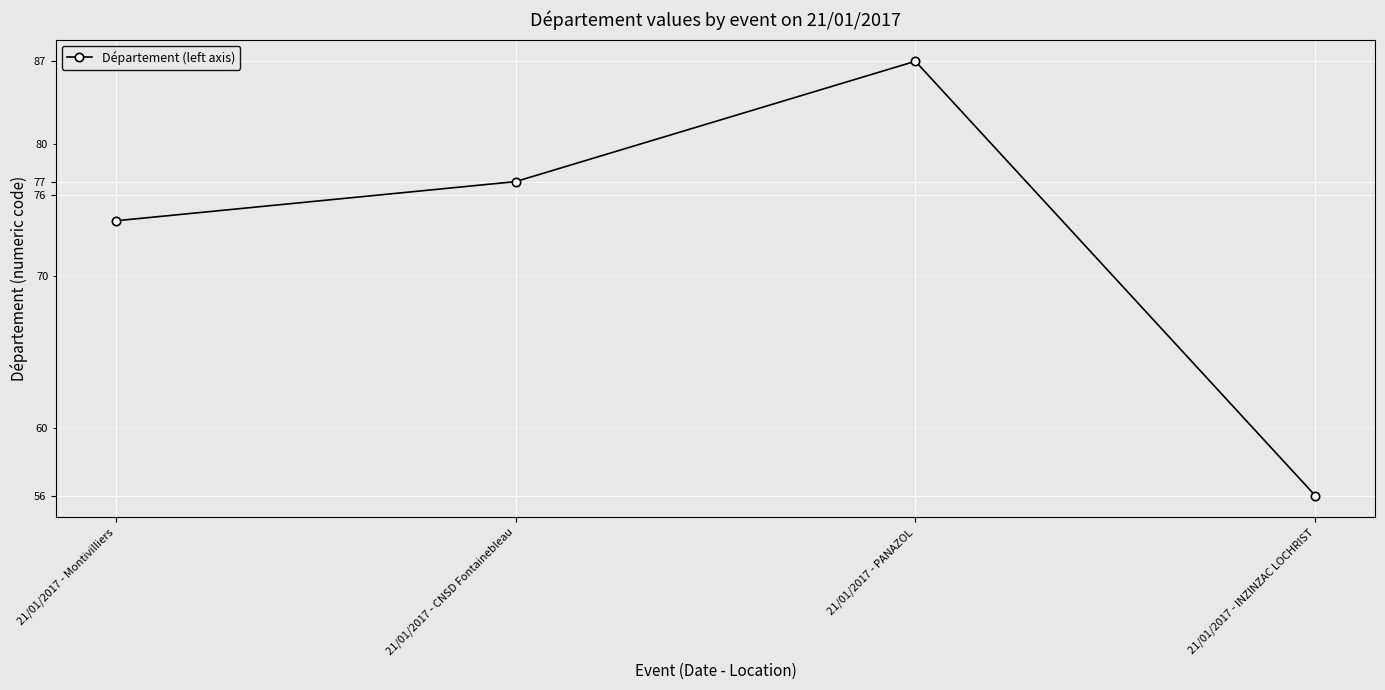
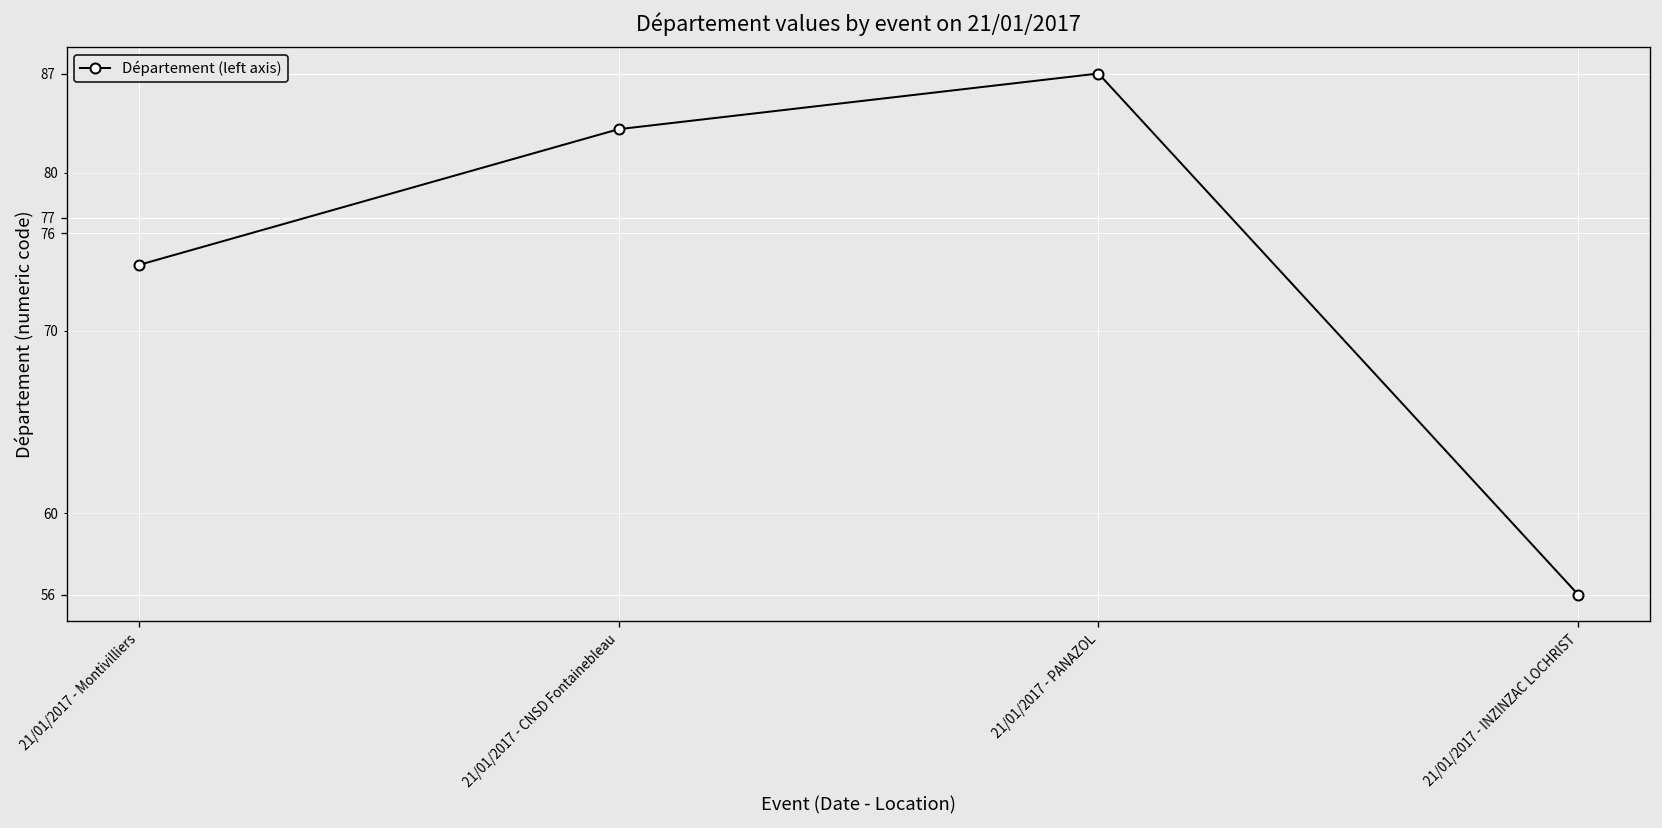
  {
    "21/01/2017 - Montivilliers": 74,
-   "21/01/2017 - CNSD Fontainebleau": 77,
+   "21/01/2017 - CNSD Fontainebleau": 83,
    "21/01/2017 - PANAZOL": 87,
    "21/01/2017 - INZINZAC LOCHRIST": 56
  }
